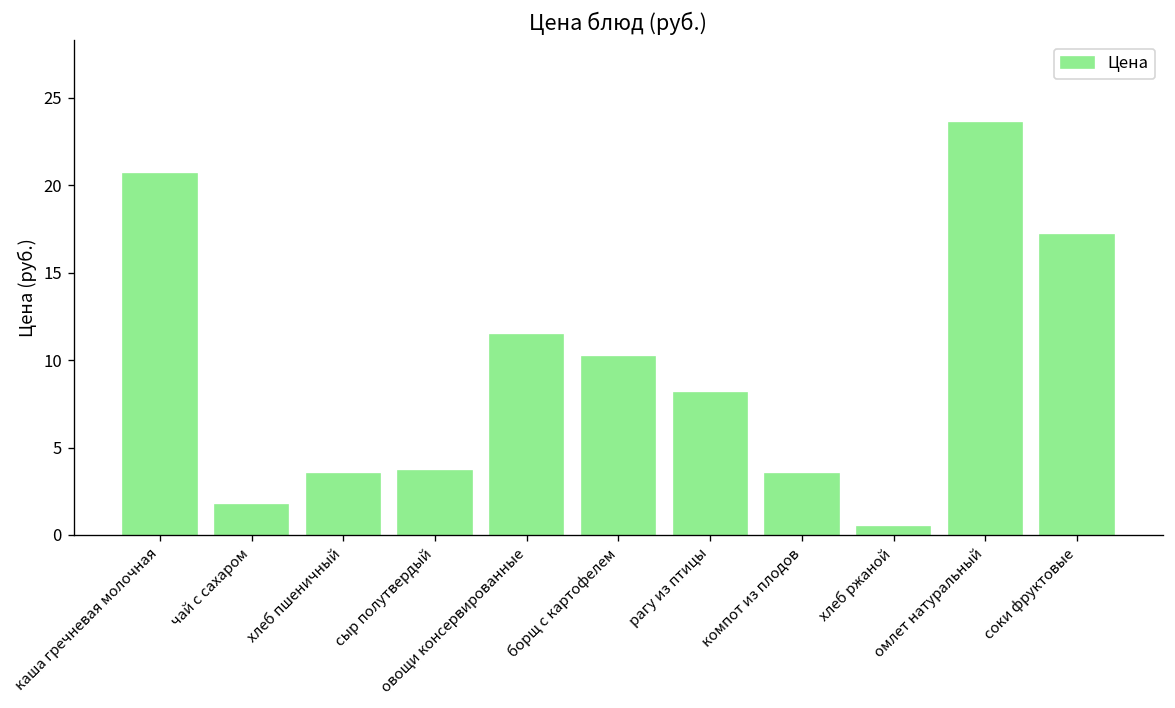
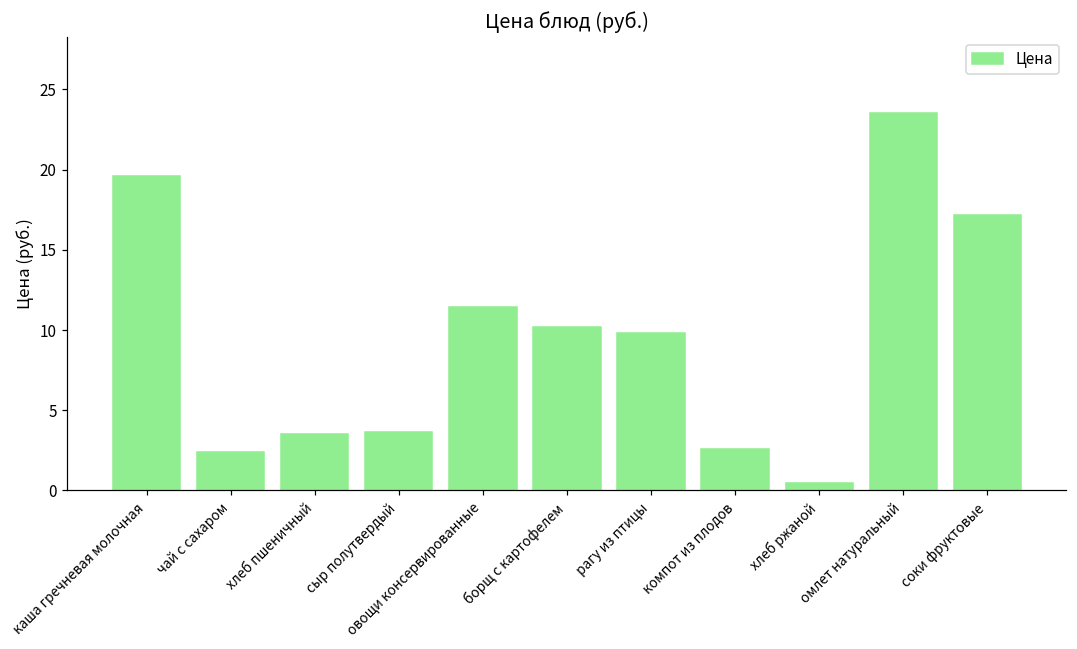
  {
-   "каша гречневая молочная": 20.6,
-   "чай с сахаром": 1.7,
+   "каша гречневая молочная": 19.6,
+   "чай с сахаром": 2.4,
    "хлеб пшеничный": 3.5,
    "сыр полутвердый": 3.7,
    "овощи консервированные": 11.4,
    "борщ с картофелем": 10.2,
-   "рагу из птицы": 8.1,
-   "компот из плодов": 3.5,
+   "рагу из птицы": 9.8,
+   "компот из плодов": 2.6,
    "хлеб ржаной": 0.5,
    "омлет натуральный": 23.6,
    "соки фруктовые": 17.2
  }
